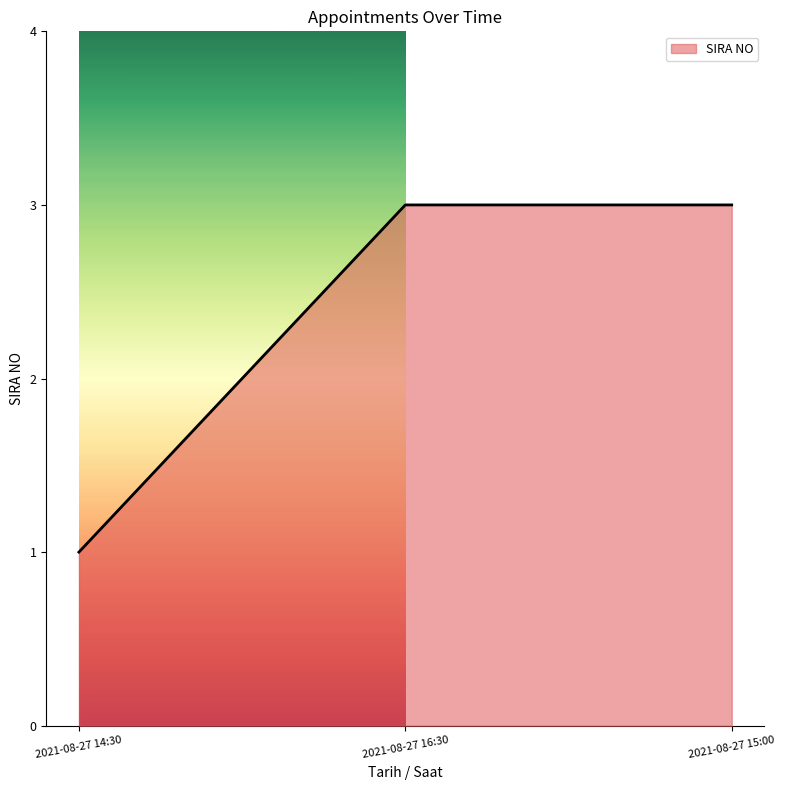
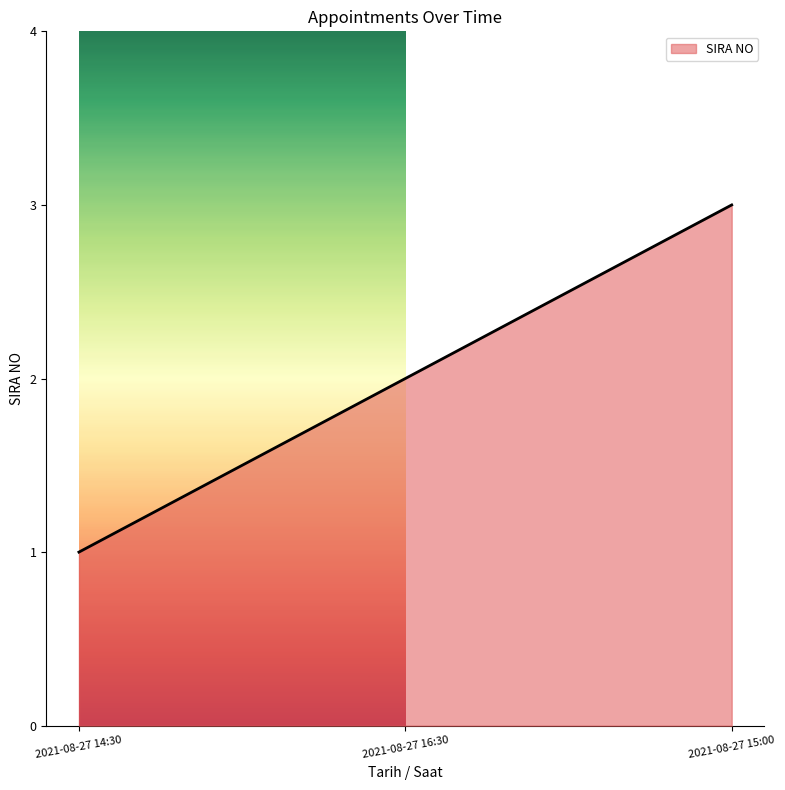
  {
    "2021-08-27 14:30": 1,
-   "2021-08-27 16:30": 3,
+   "2021-08-27 16:30": 2,
    "2021-08-27 15:00": 3
  }
